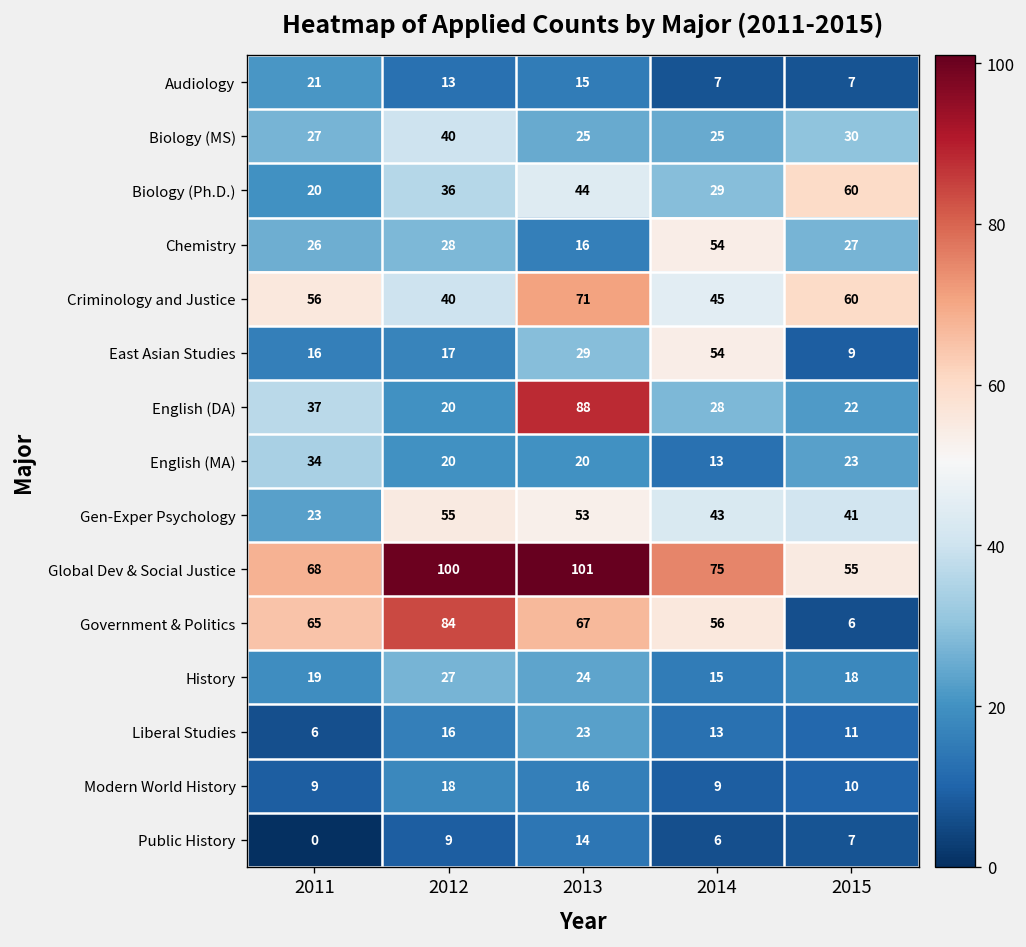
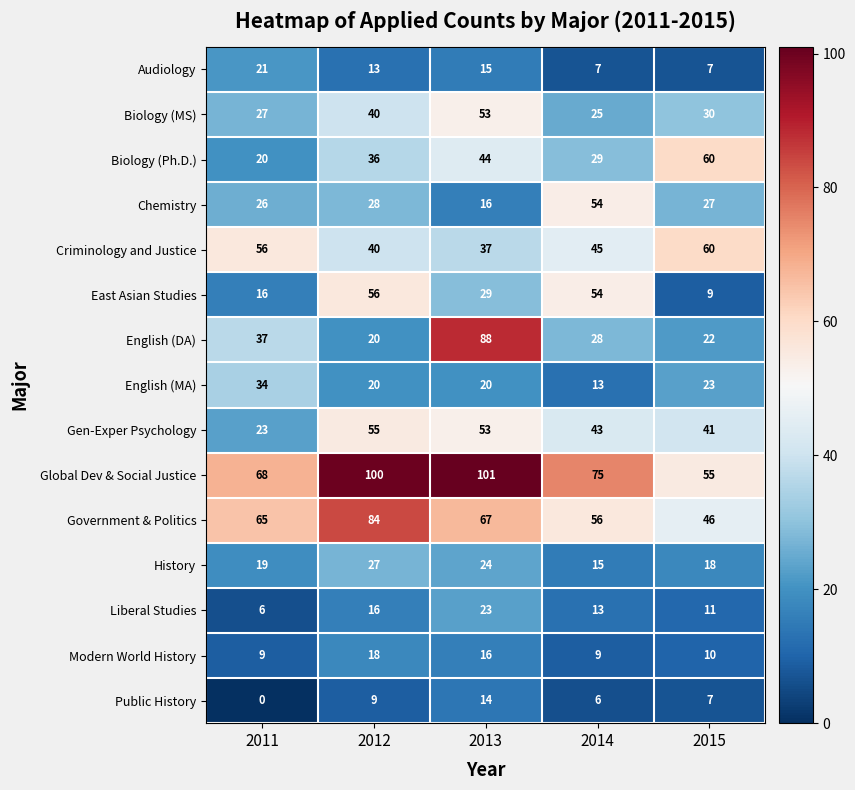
  {
    "Audiology": {
      "2011": 21,
      "2012": 13,
      "2013": 15,
      "2014": 7,
      "2015": 7
    },
    "Biology (MS)": {
      "2011": 27,
      "2012": 40,
-     "2013": 25,
+     "2013": 53,
      "2014": 25,
      "2015": 30
    },
    "Biology (Ph.D.)": {
      "2011": 20,
      "2012": 36,
      "2013": 44,
      "2014": 29,
      "2015": 60
    },
    "Chemistry": {
      "2011": 26,
      "2012": 28,
      "2013": 16,
      "2014": 54,
      "2015": 27
    },
    "Criminology and Justice": {
      "2011": 56,
      "2012": 40,
-     "2013": 71,
+     "2013": 37,
      "2014": 45,
      "2015": 60
    },
    "East Asian Studies": {
      "2011": 16,
-     "2012": 17,
+     "2012": 56,
      "2013": 29,
      "2014": 54,
      "2015": 9
    },
    "English (DA)": {
      "2011": 37,
      "2012": 20,
      "2013": 88,
      "2014": 28,
      "2015": 22
    },
    "English (MA)": {
      "2011": 34,
      "2012": 20,
      "2013": 20,
      "2014": 13,
      "2015": 23
    },
    "Gen-Exper Psychology": {
      "2011": 23,
      "2012": 55,
      "2013": 53,
      "2014": 43,
      "2015": 41
    },
    "Global Dev & Social Justice": {
      "2011": 68,
      "2012": 100,
      "2013": 101,
      "2014": 75,
      "2015": 55
    },
    "Government & Politics": {
      "2011": 65,
      "2012": 84,
      "2013": 67,
      "2014": 56,
-     "2015": 6
+     "2015": 46
    },
    "History": {
      "2011": 19,
      "2012": 27,
      "2013": 24,
      "2014": 15,
      "2015": 18
    },
    "Liberal Studies": {
      "2011": 6,
      "2012": 16,
      "2013": 23,
      "2014": 13,
      "2015": 11
    },
    "Modern World History": {
      "2011": 9,
      "2012": 18,
      "2013": 16,
      "2014": 9,
      "2015": 10
    },
    "Public History": {
      "2011": 0,
      "2012": 9,
      "2013": 14,
      "2014": 6,
      "2015": 7
    }
  }
